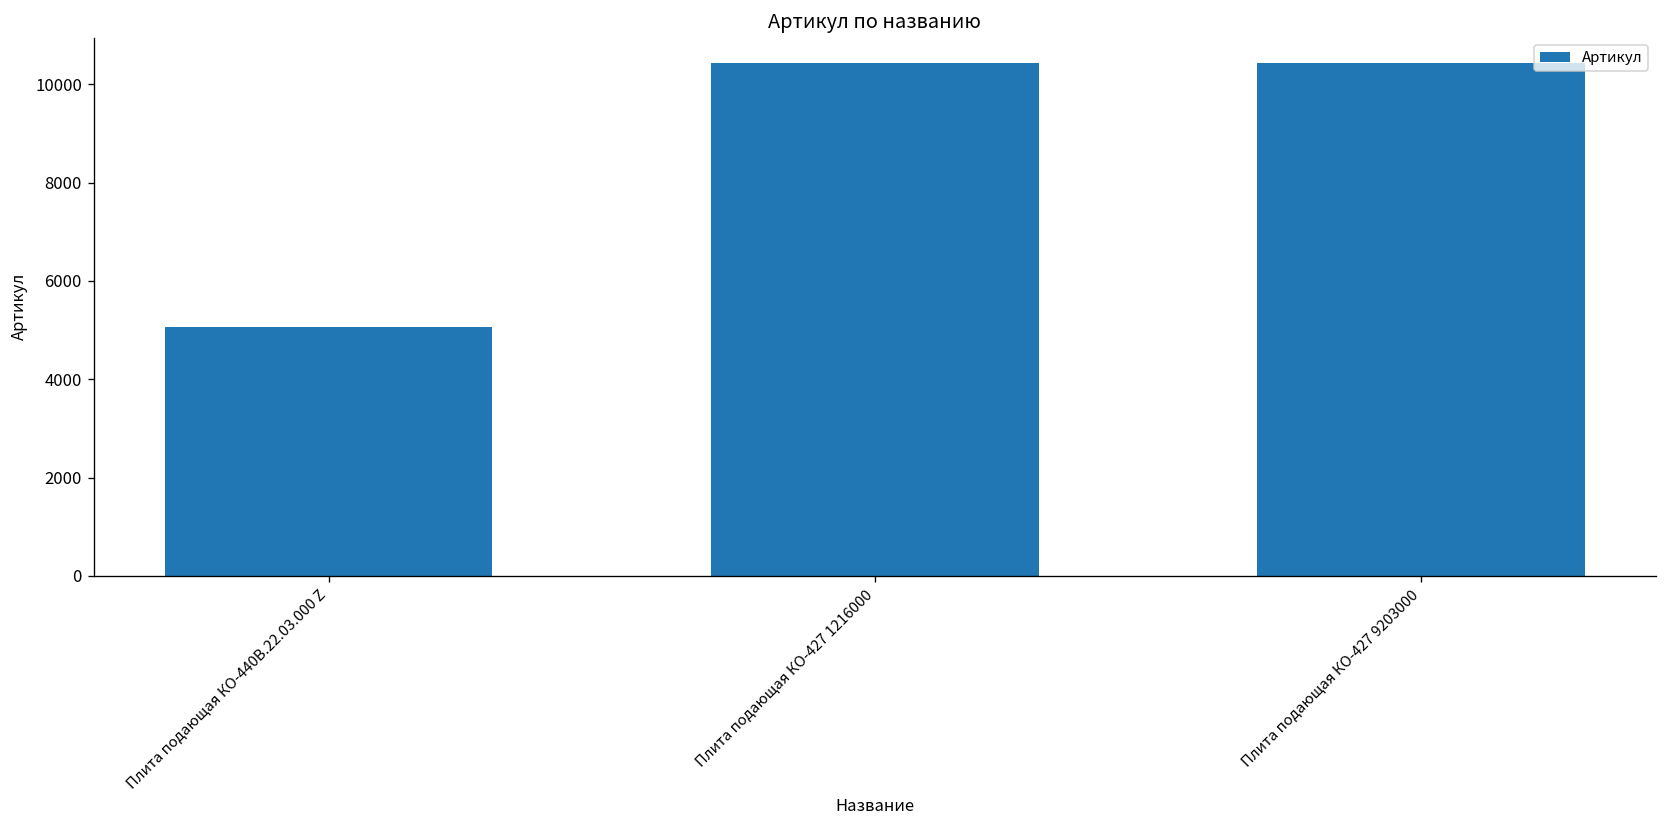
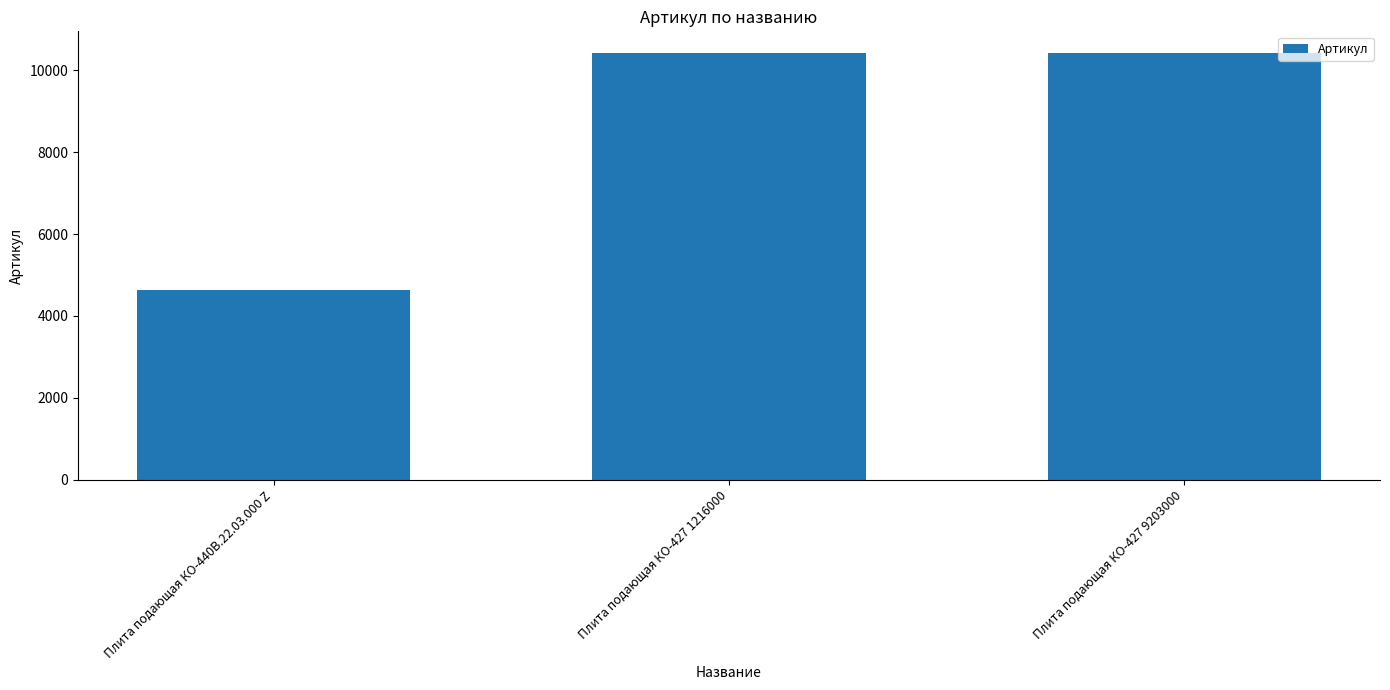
  {
-   "Плита подающая КО-440В.22.03.000 Z": 5100,
+   "Плита подающая КО-440В.22.03.000 Z": 4600,
    "Плита подающая КО-427 1216000": 10400,
    "Плита подающая КО-427 9203000": 10400
  }
